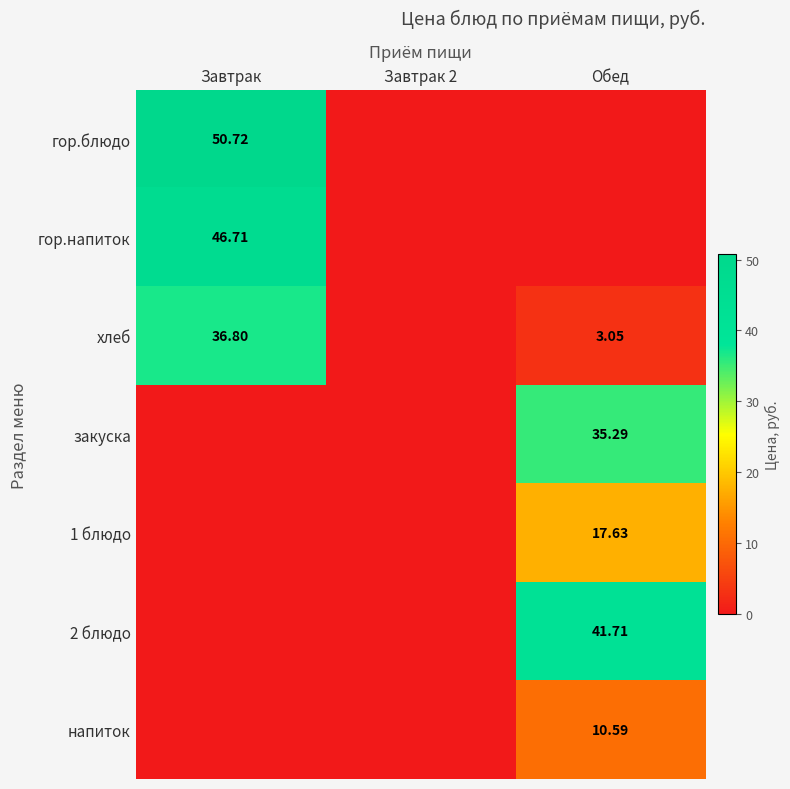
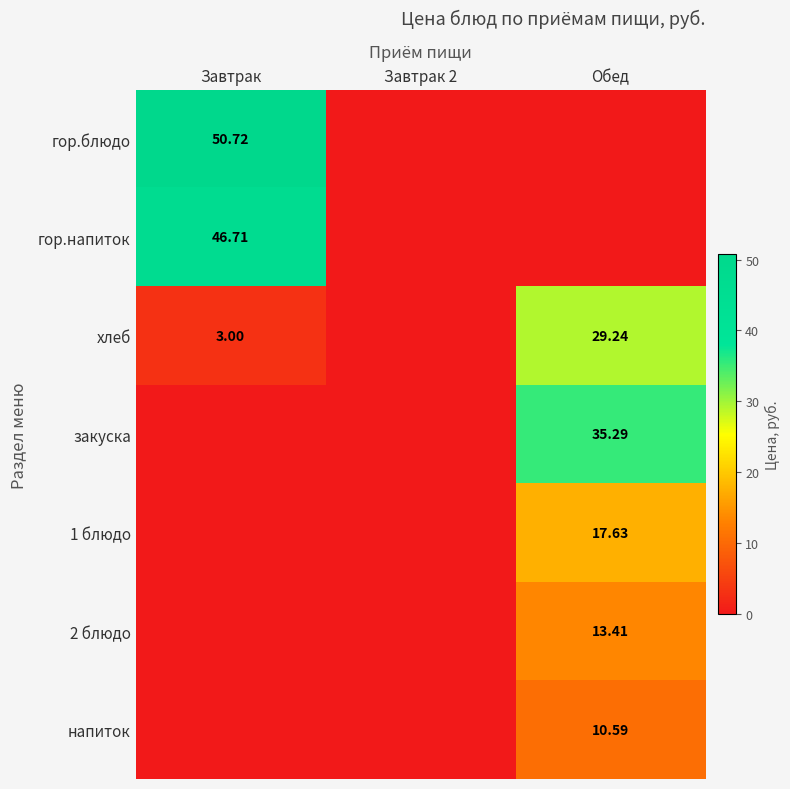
  {
    "гор.блюдо": {
      "Завтрак": 50.72
    },
    "гор.напиток": {
      "Завтрак": 46.71
    },
    "хлеб": {
-     "Завтрак": 36.80,
-     "Обед": 3.05
+     "Завтрак": 3.00,
+     "Обед": 29.24
    },
    "закуска": {
      "Обед": 35.29
    },
    "1 блюдо": {
      "Обед": 17.63
    },
    "2 блюдо": {
-     "Обед": 41.71
+     "Обед": 13.41
    },
    "напиток": {
      "Обед": 10.59
    }
  }
